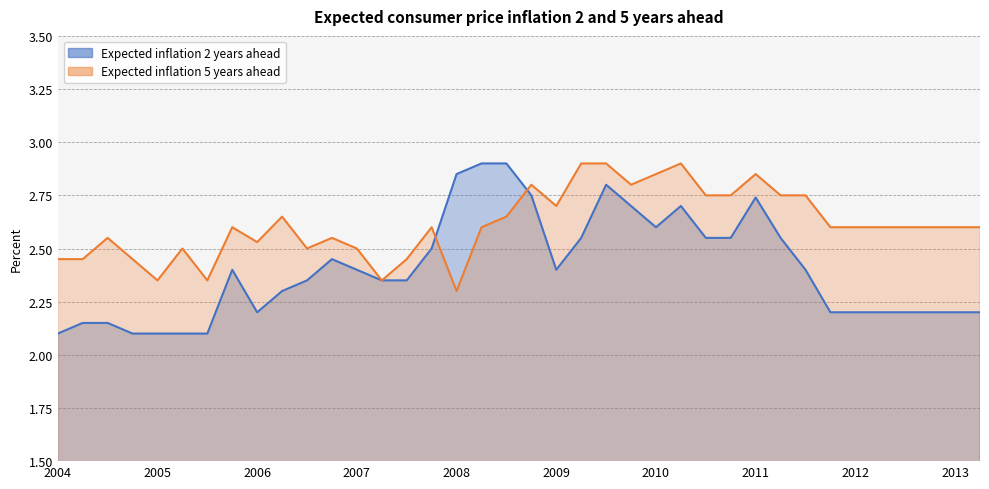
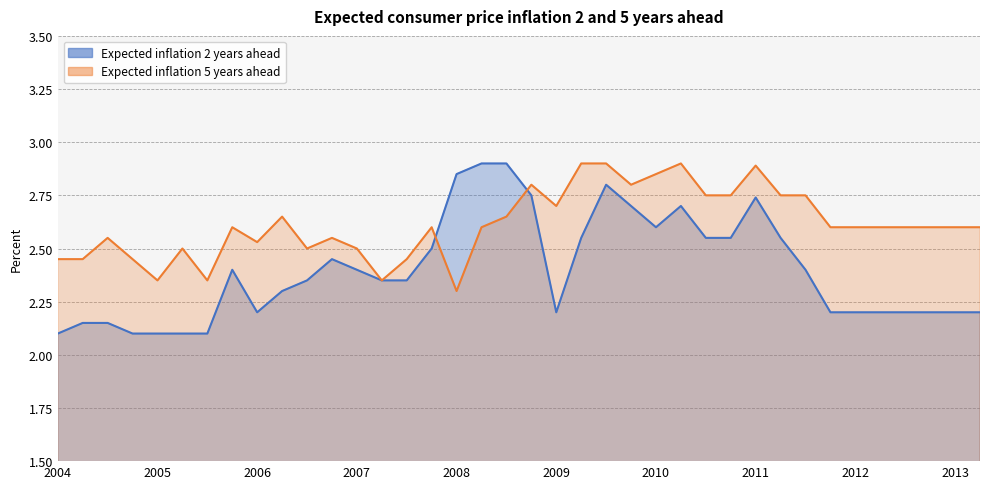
  {
    "Expected inflation 2 years ahead": {
      "2004": 2.1,
      "2005": 2.1,
      "2006": 2.2,
      "2007": 2.4,
      "2008": 2.85,
-     "2009": 2.4,
+     "2009": 2.2,
      "2010": 2.6,
      "2011": 2.74,
      "2012": 2.2,
      "2013": 2.2
    },
    "Expected inflation 5 years ahead": {
      "2004": 2.45,
      "2005": 2.35,
      "2006": 2.53,
      "2007": 2.50,
      "2008": 2.30,
      "2009": 2.70,
      "2010": 2.85,
-     "2011": 2.85,
+     "2011": 2.89,
      "2012": 2.60,
      "2013": 2.60
    }
  }
